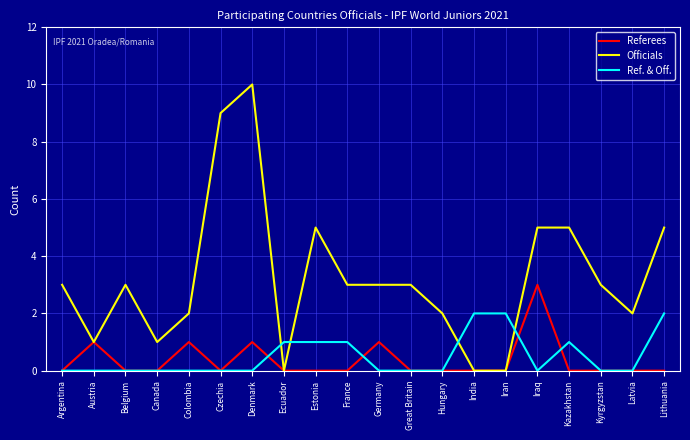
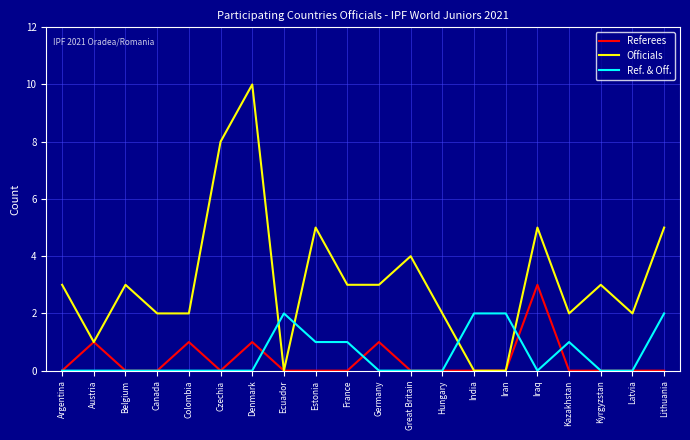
  {
    "Referees": {
      "Colombia": 1,
      "Denmark": 1,
      "Estonia": 0,
      "France": 0,
      "Germany": 1,
      "Iraq": 3,
      "Kazakhstan": 0,
      "Lithuania": 0
    },
    "Officials": {
      "Argentina": 3,
      "Belgium": 3,
-     "Canada": 1,
+     "Canada": 2,
      "Colombia": 2,
-     "Czechia": 9,
+     "Czechia": 8,
      "Denmark": 10,
      "Estonia": 5,
      "France": 3,
      "Germany": 3,
-     "Great Britain": 3,
+     "Great Britain": 4,
      "Hungary": 2,
      "Iraq": 5,
-     "Kazakhstan": 5,
+     "Kazakhstan": 2,
      "Kyrgyzstan": 3,
      "Latvia": 2,
      "Lithuania": 5
    },
    "Ref. & Off.": {
      "Austria": 0,
      "Colombia": 0,
      "Denmark": 0,
-     "Ecuador": 1,
+     "Ecuador": 2,
      "Estonia": 1,
      "France": 1,
      "Germany": 0,
      "India": 2,
      "Iran": 2,
      "Iraq": 0,
      "Kazakhstan": 1,
      "Lithuania": 2
    }
  }
